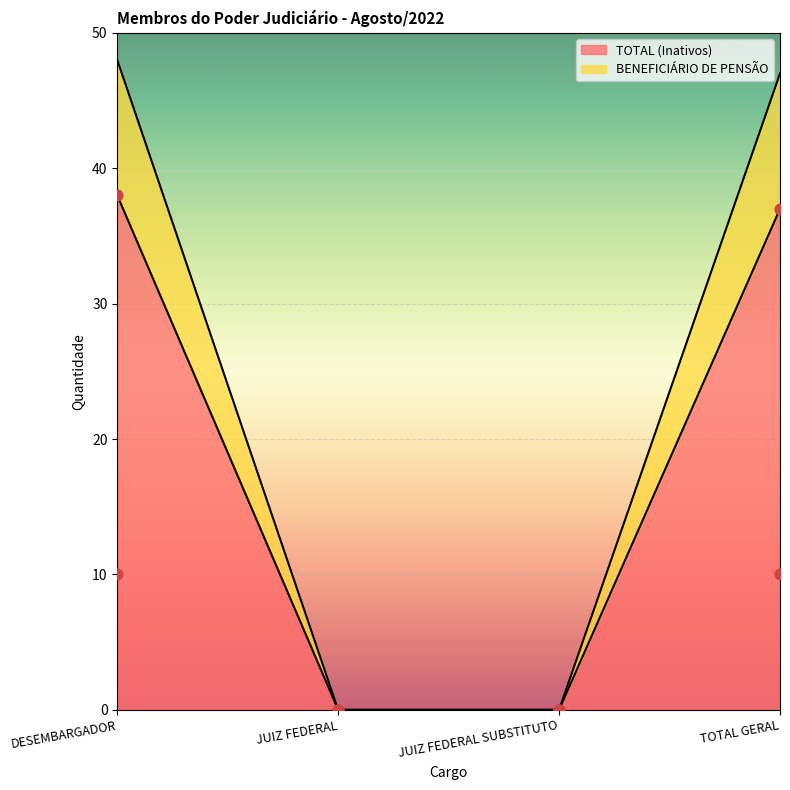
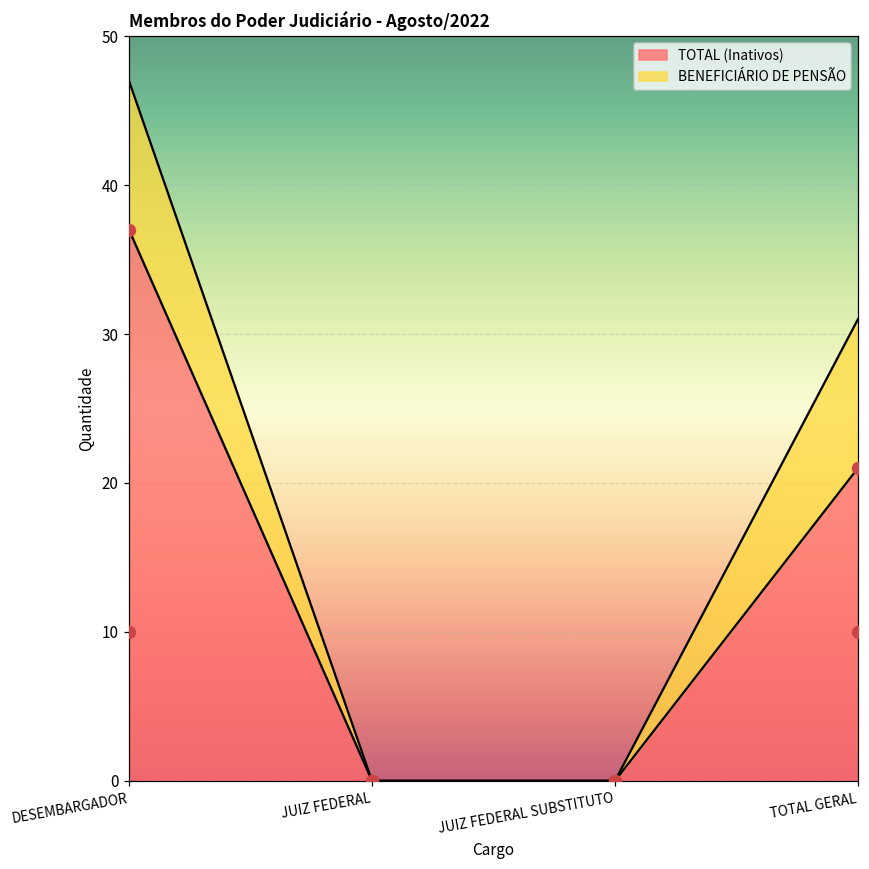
  {
    "TOTAL (Inativos)": {
-     "DESEMBARGADOR": 38,
-     "TOTAL GERAL": 37
+     "DESEMBARGADOR": 37,
+     "TOTAL GERAL": 21
    },
    "BENEFICIÁRIO DE PENSÃO": {
      "DESEMBARGADOR": 10,
      "TOTAL GERAL": 10
    }
  }
